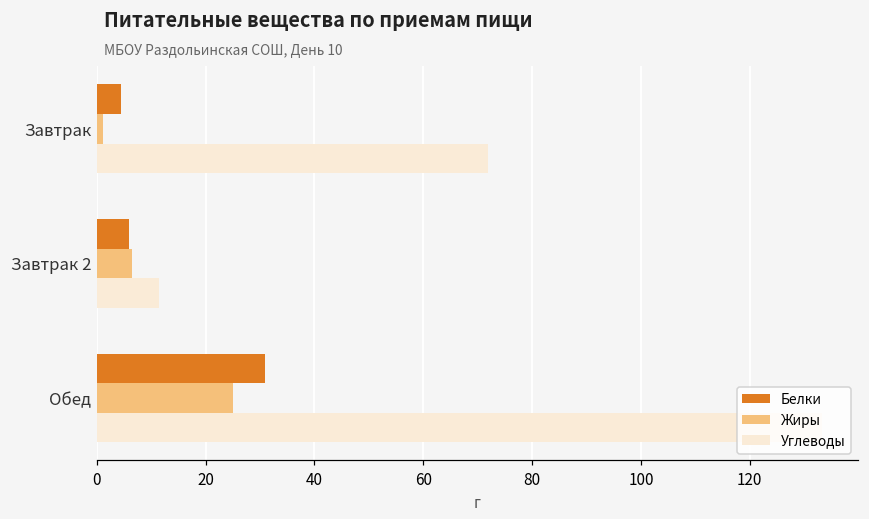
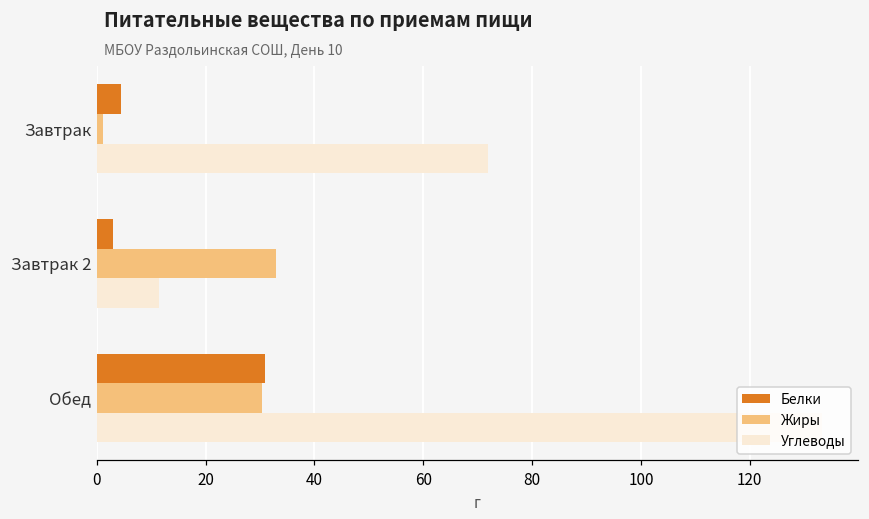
  {
    "Белки": {
      "Завтрак": 5,
-     "Завтрак 2": 6,
+     "Завтрак 2": 3,
      "Обед": 31
    },
    "Жиры": {
      "Завтрак": 1,
-     "Завтрак 2": 6,
-     "Обед": 25
+     "Завтрак 2": 33,
+     "Обед": 30
    },
    "Углеводы": {
      "Завтрак": 72,
      "Завтрак 2": 11
    }
  }
